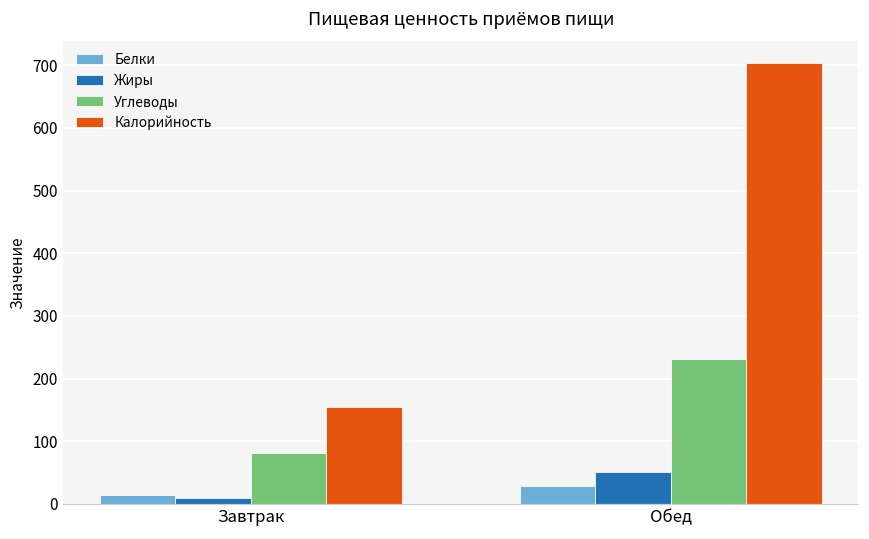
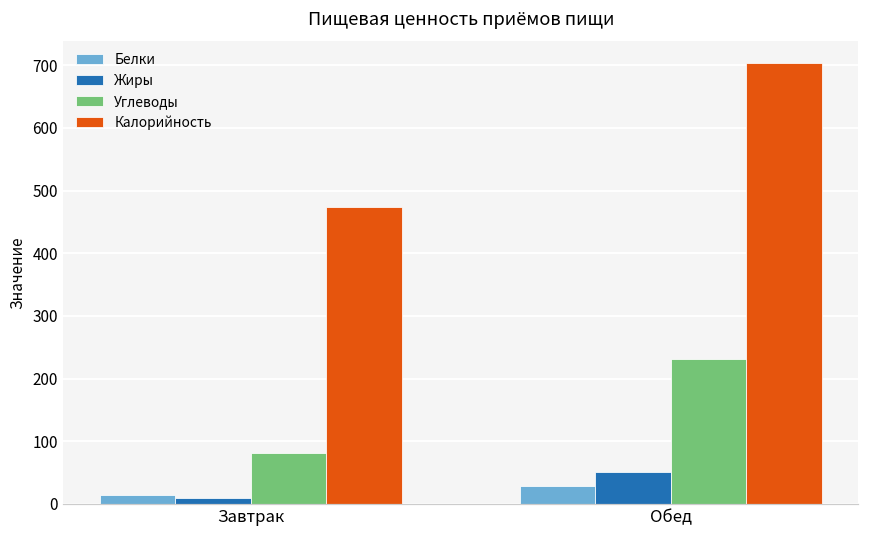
  {
    "Белки": {
      "Завтрак": 20,
      "Обед": 30
    },
    "Жиры": {
      "Завтрак": 10,
      "Обед": 50
    },
    "Углеводы": {
      "Завтрак": 80,
      "Обед": 230
    },
    "Калорийность": {
-     "Завтрак": 150,
+     "Завтрак": 470,
      "Обед": 700
    }
  }
